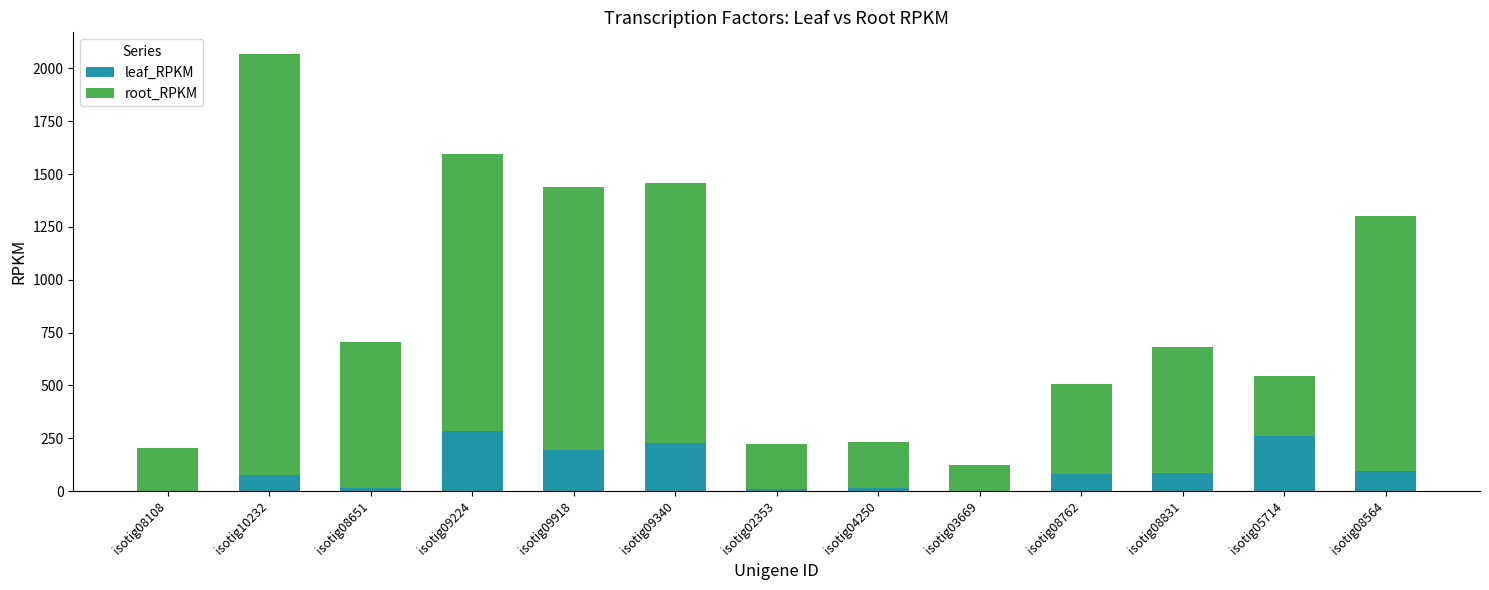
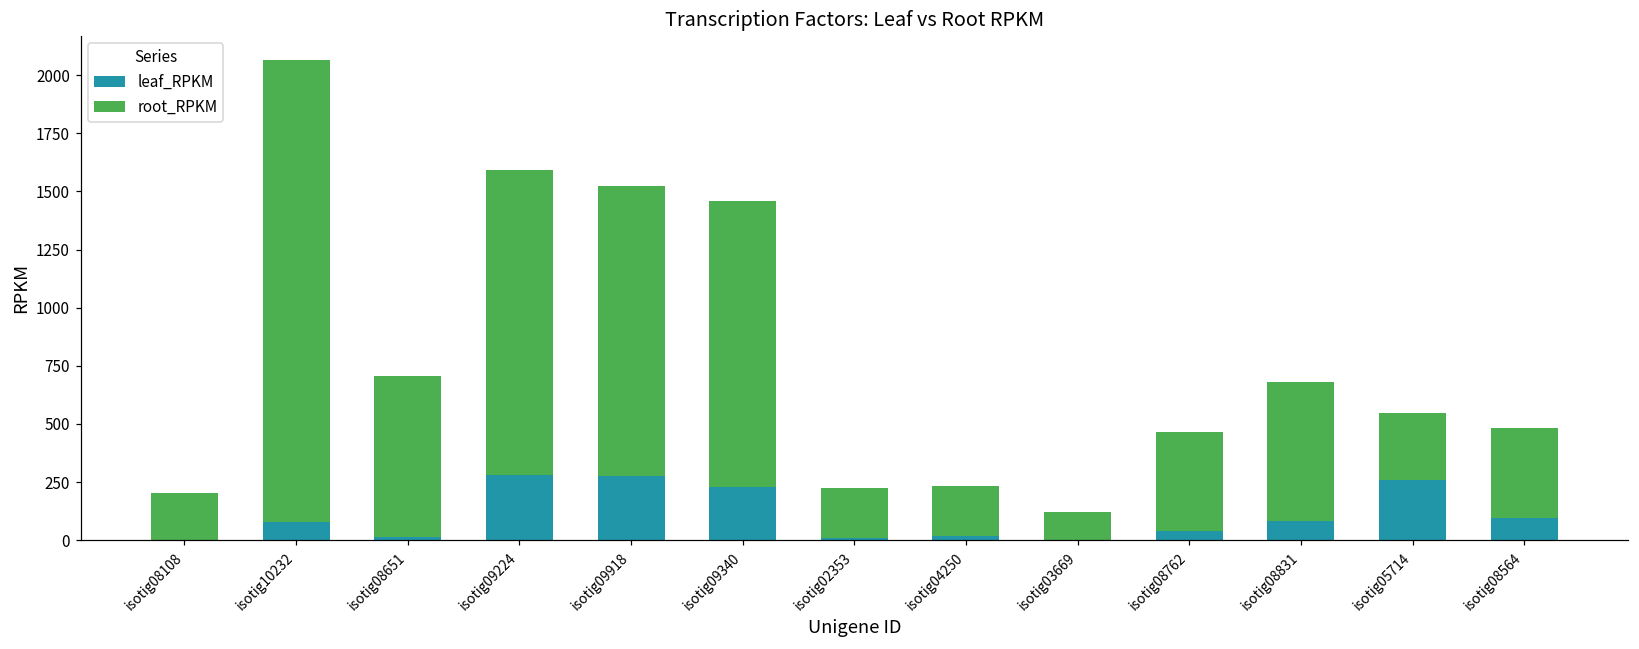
  {
    "leaf_RPKM": {
      "isotig08108": 0,
      "isotig10232": 80,
      "isotig08651": 10,
      "isotig09224": 280,
-     "isotig09918": 190,
+     "isotig09918": 280,
      "isotig09340": 230,
      "isotig04250": 20,
      "isotig03669": 0,
-     "isotig08762": 80,
+     "isotig08762": 40,
      "isotig08831": 80,
      "isotig05714": 260,
      "isotig08564": 90
    },
    "root_RPKM": {
      "isotig08108": 200,
      "isotig10232": 1990,
      "isotig08651": 690,
      "isotig09224": 1310,
      "isotig09918": 1250,
      "isotig09340": 1230,
      "isotig02353": 210,
      "isotig04250": 210,
      "isotig03669": 120,
      "isotig08762": 430,
      "isotig08831": 600,
      "isotig05714": 290,
-     "isotig08564": 1210
+     "isotig08564": 390
    }
  }
